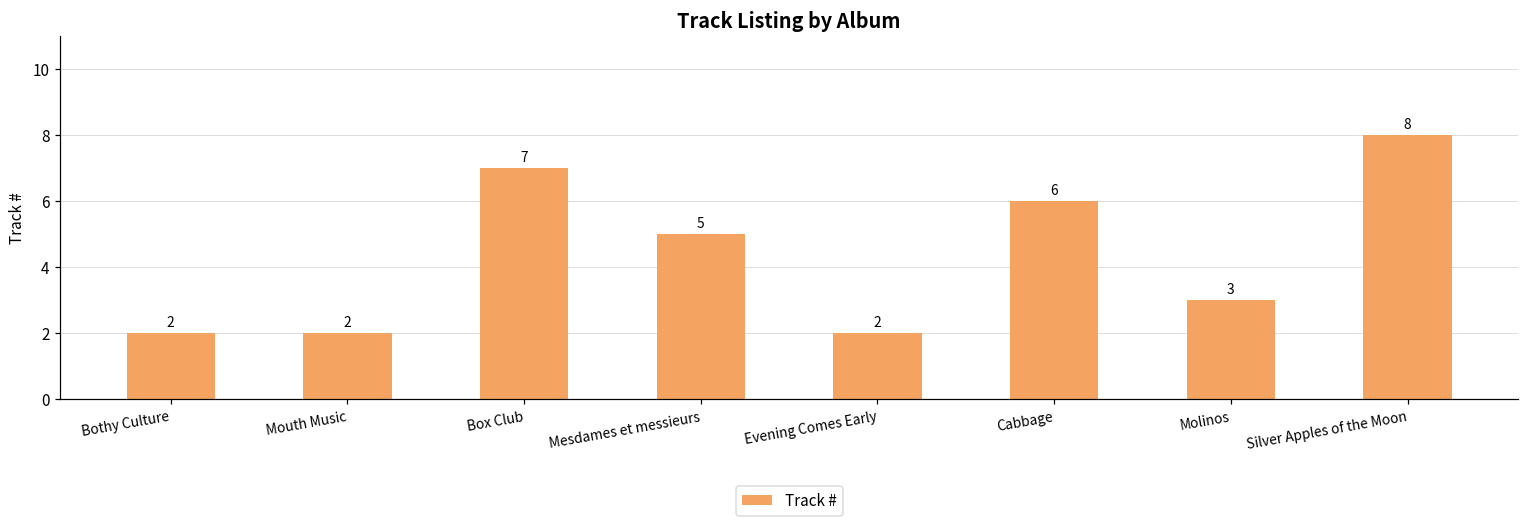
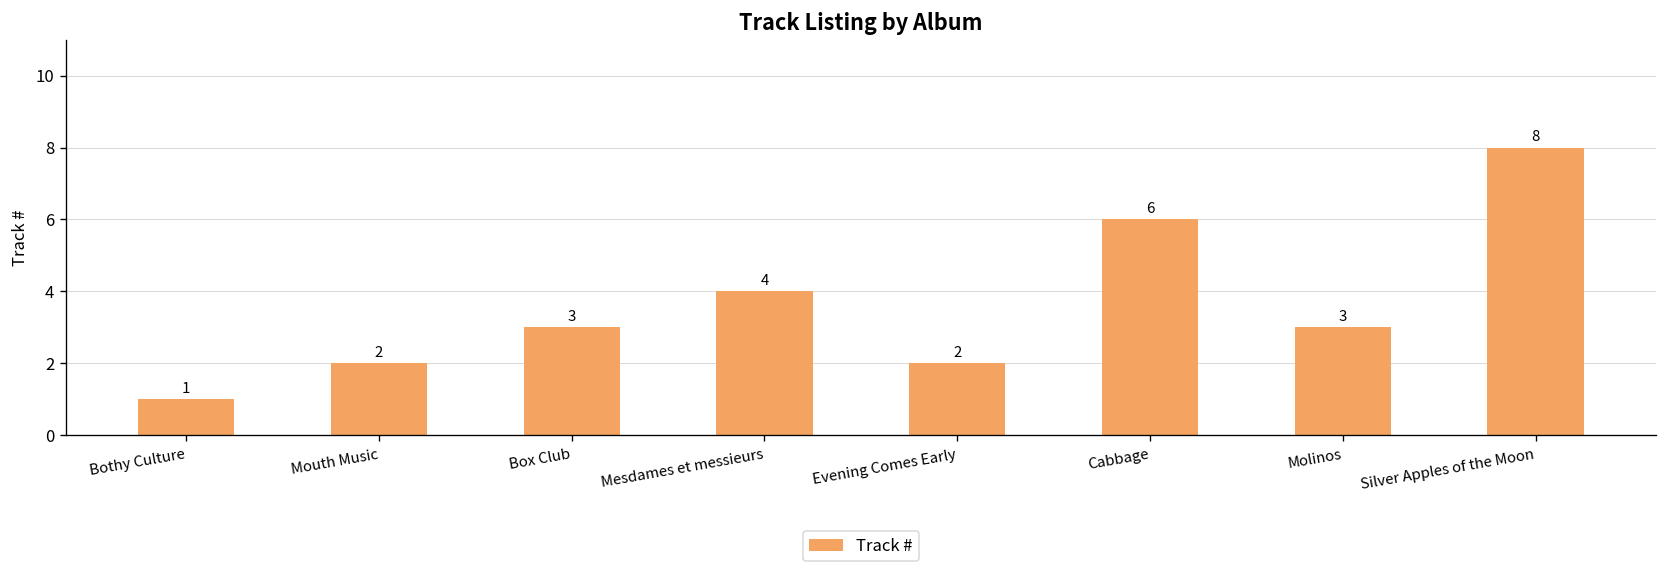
  {
-   "Bothy Culture": 2,
+   "Bothy Culture": 1,
    "Mouth Music": 2,
-   "Box Club": 7,
-   "Mesdames et messieurs": 5,
+   "Box Club": 3,
+   "Mesdames et messieurs": 4,
    "Evening Comes Early": 2,
    "Cabbage": 6,
    "Molinos": 3,
    "Silver Apples of the Moon": 8
  }
